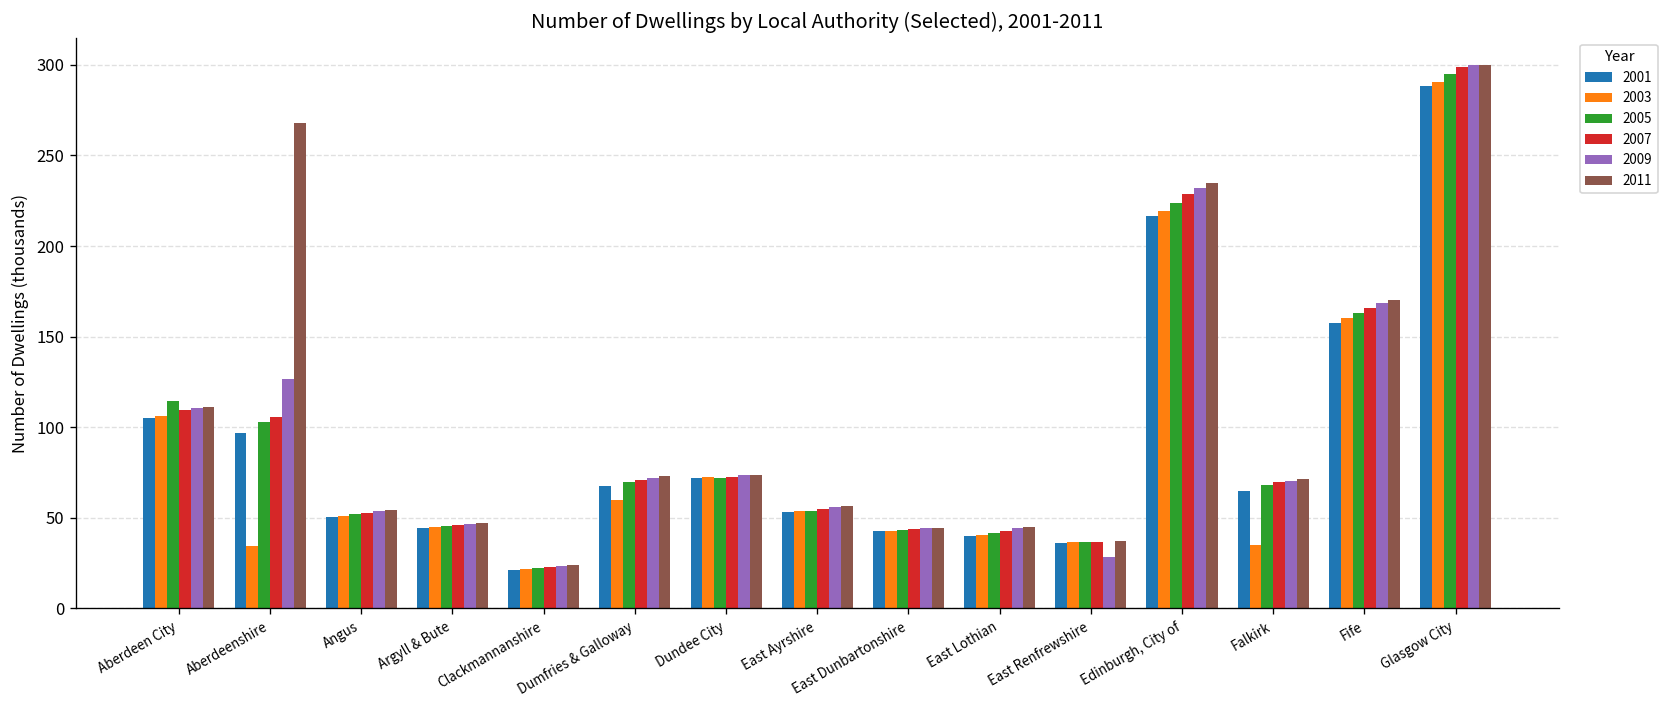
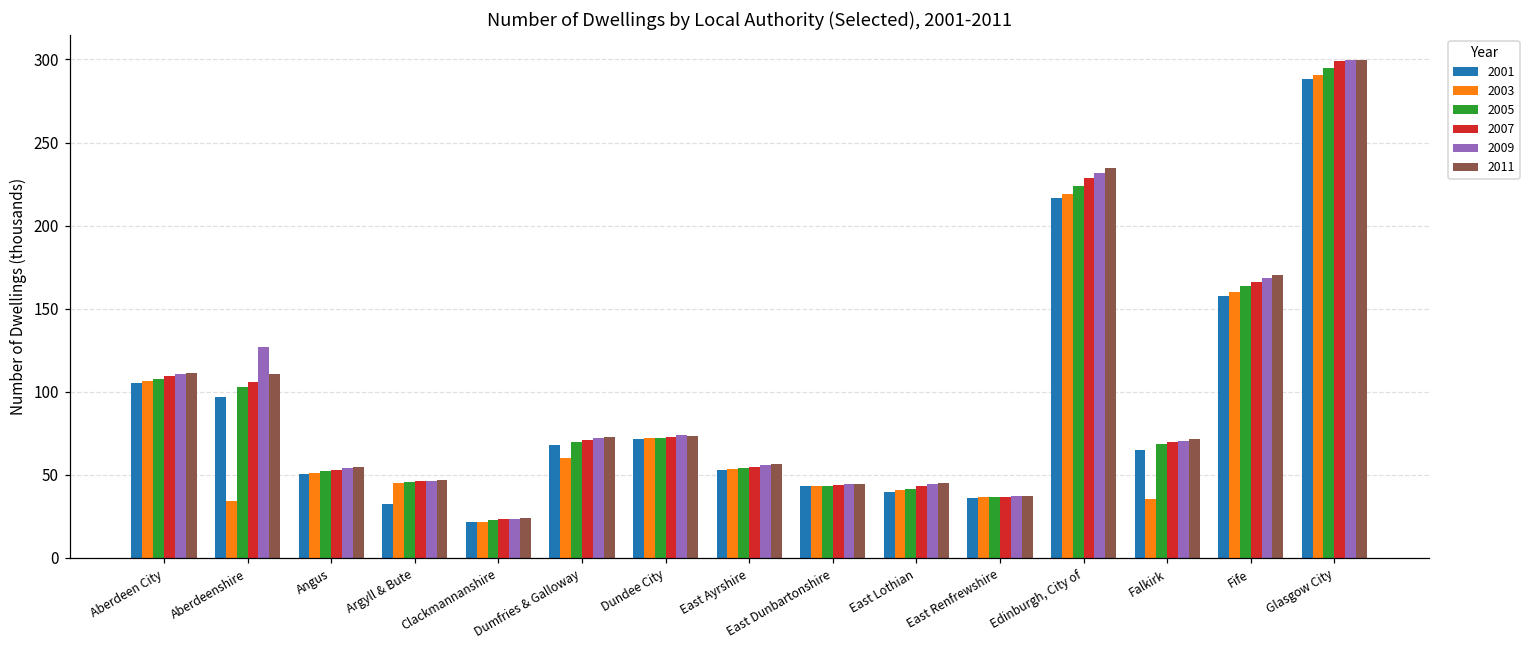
  {
    "2001": {
      "Aberdeen City": 105,
      "Aberdeenshire": 97,
      "Angus": 50,
-     "Argyll & Bute": 45,
+     "Argyll & Bute": 32,
      "Clackmannanshire": 21,
      "Dumfries & Galloway": 68,
      "Dundee City": 72,
      "East Ayrshire": 53,
      "East Dunbartonshire": 43,
      "East Lothian": 40,
      "East Renfrewshire": 36,
      "Edinburgh, City of": 217,
      "Falkirk": 65,
      "Fife": 157,
      "Glasgow City": 288
    },
    "2003": {
      "Aberdeen City": 106,
      "Aberdeenshire": 34,
      "Angus": 51,
      "Argyll & Bute": 45,
      "Clackmannanshire": 22,
      "Dumfries & Galloway": 60,
      "Dundee City": 72,
      "East Ayrshire": 53,
      "East Dunbartonshire": 43,
      "East Lothian": 41,
      "East Renfrewshire": 36,
      "Edinburgh, City of": 219,
      "Falkirk": 35,
      "Fife": 160,
      "Glasgow City": 291
    },
    "2005": {
-     "Aberdeen City": 114,
+     "Aberdeen City": 108,
      "Aberdeenshire": 103,
      "Angus": 52,
      "Argyll & Bute": 46,
      "Clackmannanshire": 22,
      "Dumfries & Galloway": 70,
      "Dundee City": 72,
      "East Ayrshire": 54,
      "East Dunbartonshire": 43,
      "East Lothian": 41,
      "East Renfrewshire": 37,
      "Edinburgh, City of": 224,
      "Falkirk": 68,
      "Fife": 163,
      "Glasgow City": 295
    },
    "2007": {
      "Aberdeen City": 109,
      "Aberdeenshire": 106,
      "Angus": 53,
      "Argyll & Bute": 46,
      "Clackmannanshire": 23,
      "Dumfries & Galloway": 71,
      "Dundee City": 73,
      "East Ayrshire": 55,
      "East Dunbartonshire": 44,
      "East Lothian": 43,
      "East Renfrewshire": 37,
      "Edinburgh, City of": 229,
      "Falkirk": 70,
      "Fife": 166,
      "Glasgow City": 299
    },
    "2009": {
      "Aberdeen City": 111,
      "Aberdeenshire": 127,
      "Angus": 54,
      "Argyll & Bute": 46,
      "Clackmannanshire": 24,
      "Dumfries & Galloway": 72,
      "Dundee City": 74,
      "East Ayrshire": 56,
      "East Dunbartonshire": 44,
      "East Lothian": 44,
-     "East Renfrewshire": 29,
+     "East Renfrewshire": 37,
      "Edinburgh, City of": 232,
      "Falkirk": 71,
      "Fife": 169,
      "Glasgow City": 300
    },
    "2011": {
      "Aberdeen City": 111,
-     "Aberdeenshire": 268,
+     "Aberdeenshire": 111,
      "Angus": 54,
      "Argyll & Bute": 47,
      "Clackmannanshire": 24,
      "Dumfries & Galloway": 73,
      "Dundee City": 74,
      "East Ayrshire": 57,
      "East Dunbartonshire": 44,
      "East Lothian": 45,
      "East Renfrewshire": 37,
      "Edinburgh, City of": 235,
      "Falkirk": 71,
      "Fife": 170,
      "Glasgow City": 300
    }
  }
